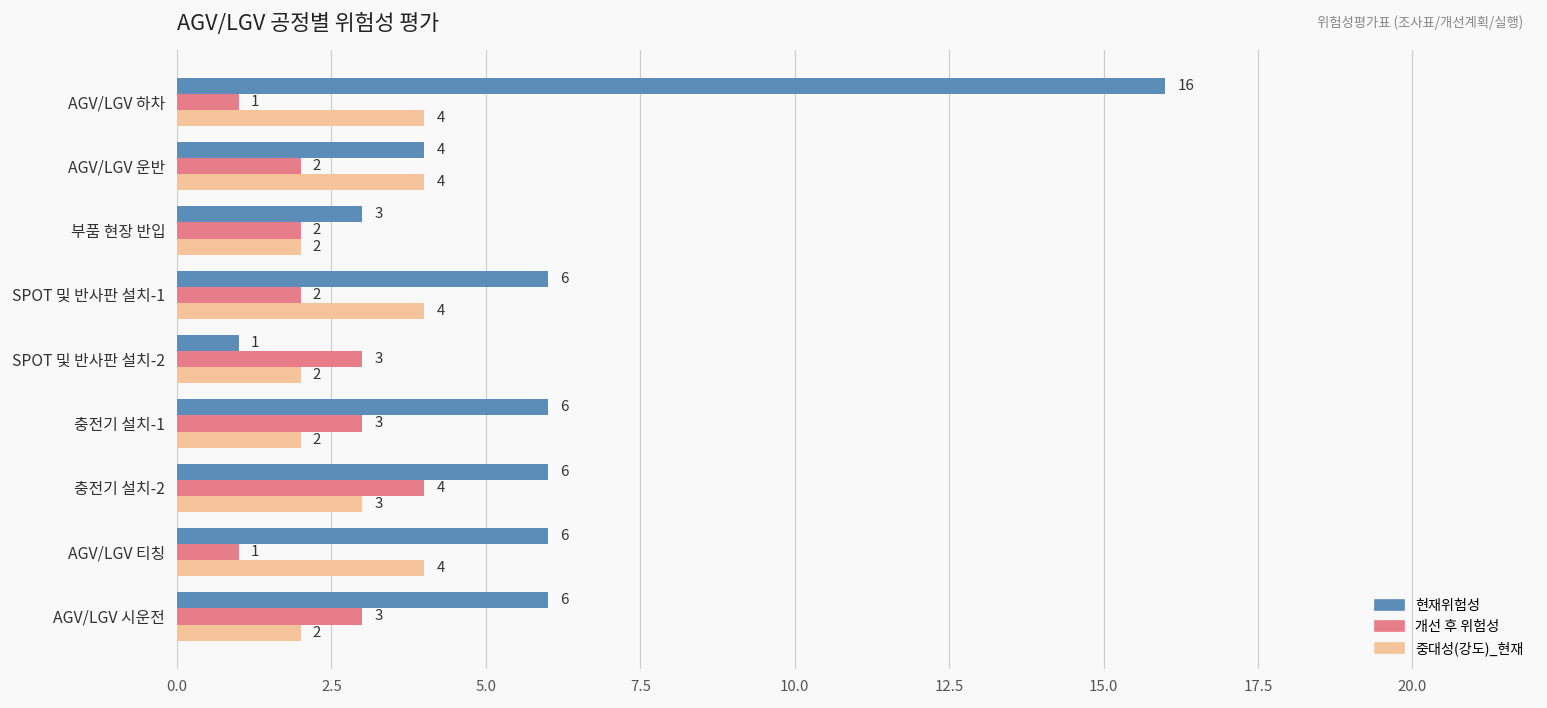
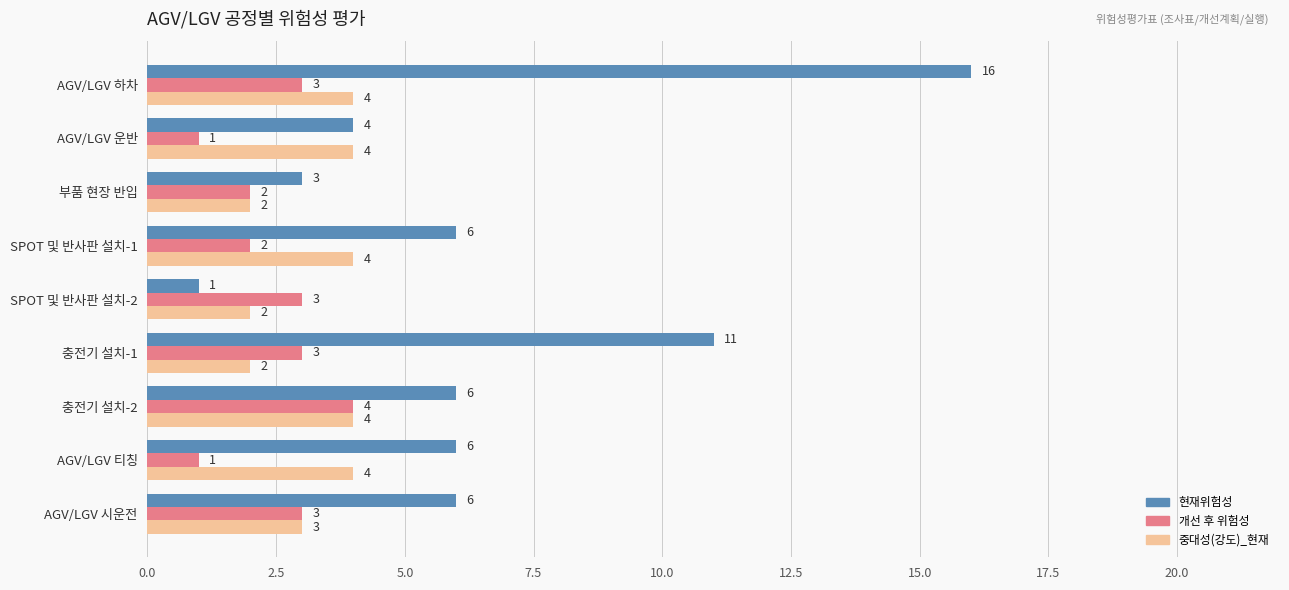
  {
    "현재위험성": {
      "AGV/LGV 하차": 16,
      "AGV/LGV 운반": 4,
      "부품 현장 반입": 3,
      "SPOT 및 반사판 설치-1": 6,
      "SPOT 및 반사판 설치-2": 1,
-     "충전기 설치-1": 6,
+     "충전기 설치-1": 11,
      "충전기 설치-2": 6,
      "AGV/LGV 티칭": 6,
      "AGV/LGV 시운전": 6
    },
    "개선 후 위험성": {
-     "AGV/LGV 하차": 1,
-     "AGV/LGV 운반": 2,
+     "AGV/LGV 하차": 3,
+     "AGV/LGV 운반": 1,
      "부품 현장 반입": 2,
      "SPOT 및 반사판 설치-1": 2,
      "SPOT 및 반사판 설치-2": 3,
      "충전기 설치-1": 3,
      "충전기 설치-2": 4,
      "AGV/LGV 티칭": 1,
      "AGV/LGV 시운전": 3
    },
    "중대성(강도)_현재": {
      "AGV/LGV 하차": 4,
      "AGV/LGV 운반": 4,
      "부품 현장 반입": 2,
      "SPOT 및 반사판 설치-1": 4,
      "SPOT 및 반사판 설치-2": 2,
      "충전기 설치-1": 2,
-     "충전기 설치-2": 3,
+     "충전기 설치-2": 4,
      "AGV/LGV 티칭": 4,
-     "AGV/LGV 시운전": 2
+     "AGV/LGV 시운전": 3
    }
  }
